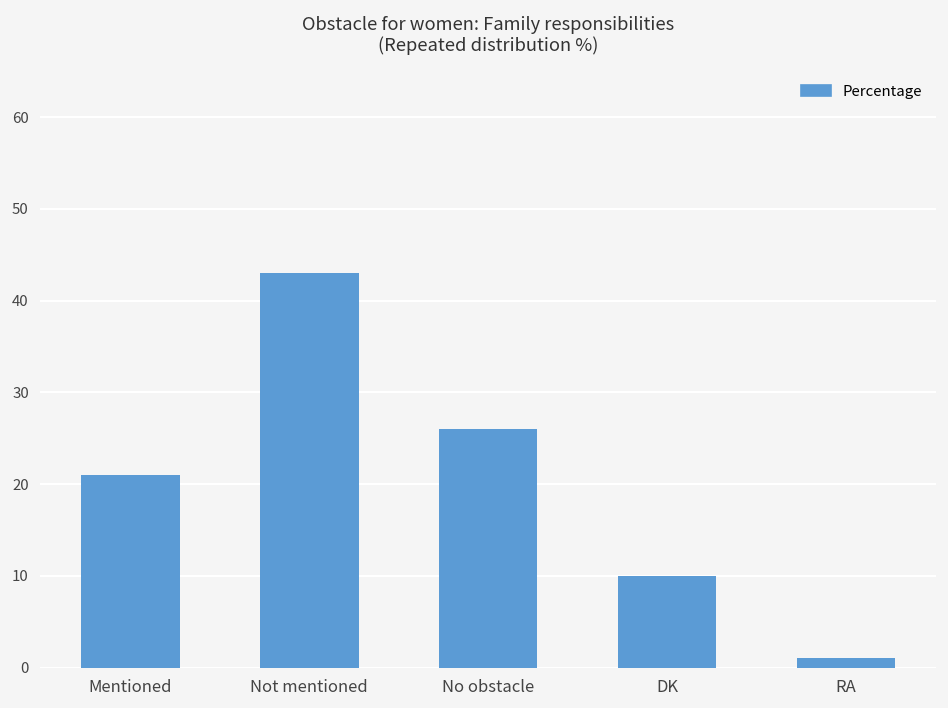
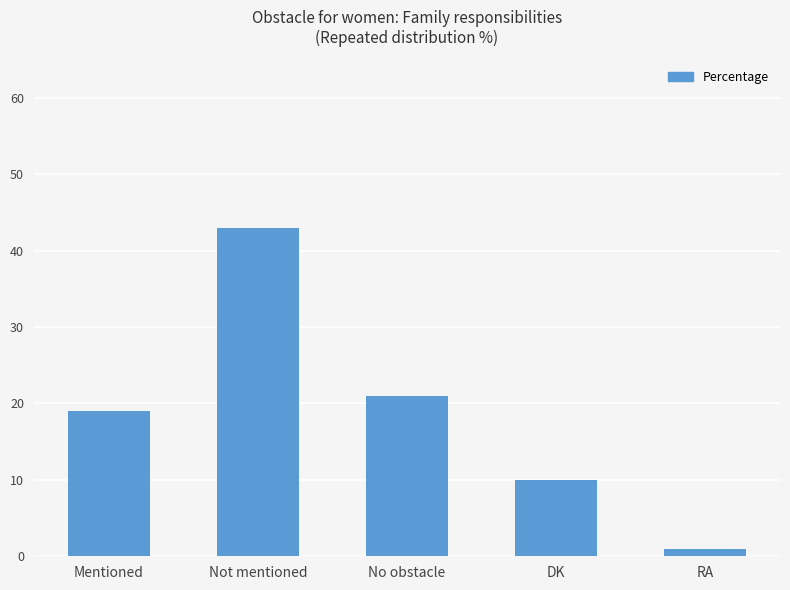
  {
-   "Mentioned": 21,
+   "Mentioned": 19,
    "Not mentioned": 43,
-   "No obstacle": 26,
+   "No obstacle": 21,
    "DK": 10,
    "RA": 1
  }
